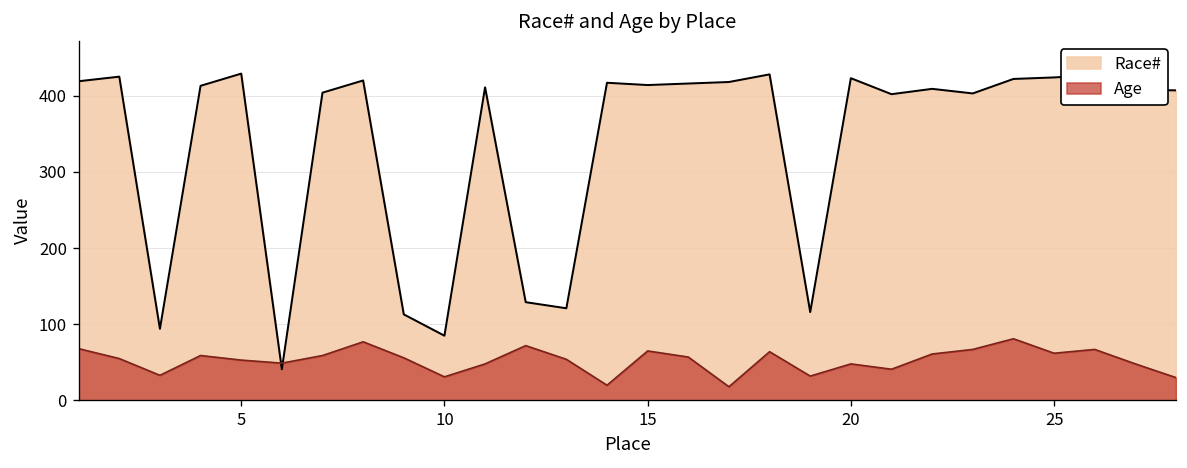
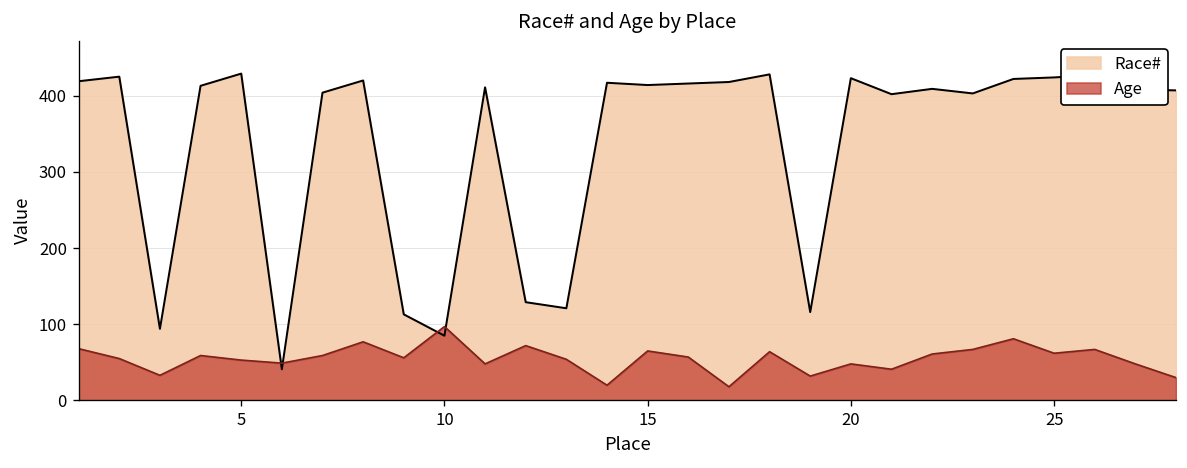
  {
    "Race#": {
      "5": 430,
      "10": 90,
      "15": 410,
      "20": 420,
      "25": 420
    },
    "Age": {
      "5": 50,
-     "10": 30,
+     "10": 100,
      "15": 70,
      "20": 50,
      "25": 60
    }
  }
